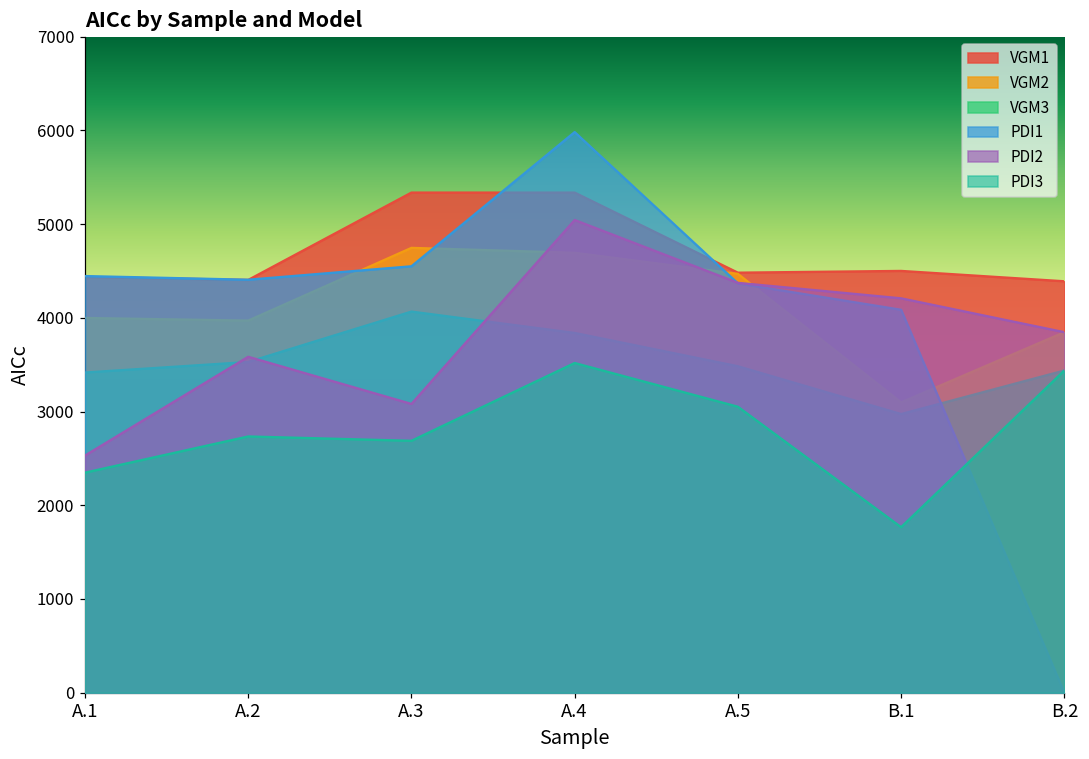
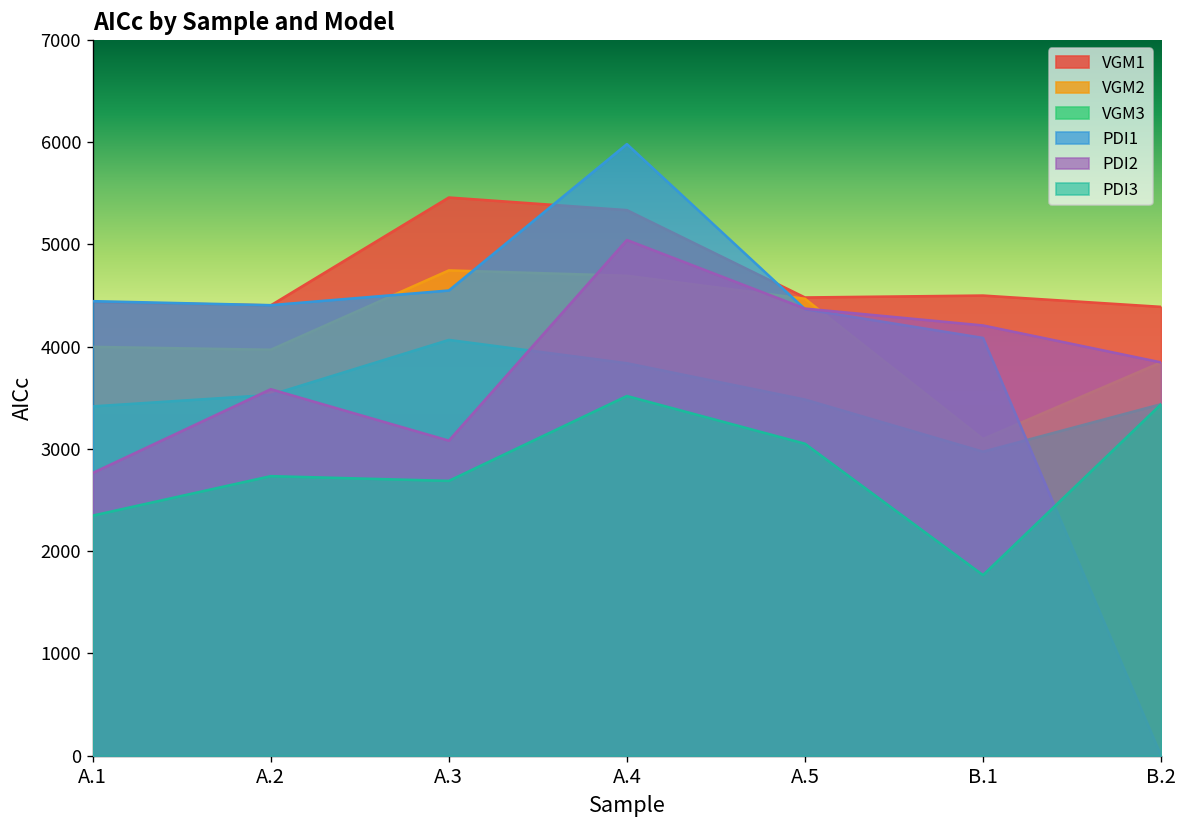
  {
    "VGM1": {
-     "A.3": 5300,
+     "A.3": 5500,
      "A.4": 5300,
      "B.1": 4500,
      "B.2": 4400
    },
    "VGM2": {
      "A.1": 4000,
      "A.2": 4000,
      "A.3": 4700,
      "A.4": 4700,
      "B.1": 3100
    },
    "PDI1": {
      "A.3": 4500,
      "A.4": 6000,
      "B.1": 4100,
      "B.2": 0
    },
    "PDI2": {
-     "A.1": 2500,
+     "A.1": 2800,
      "A.2": 3600,
      "A.3": 3100,
      "A.4": 5000,
      "B.1": 4200
    }
  }
